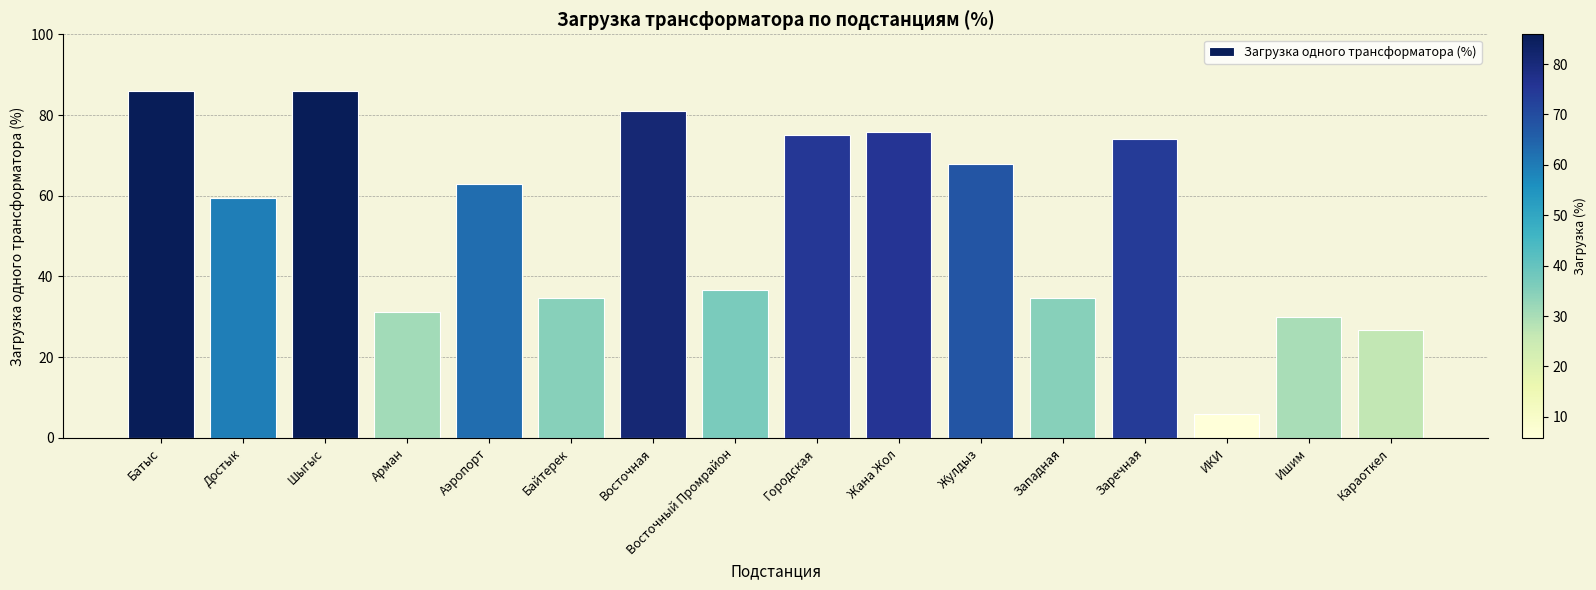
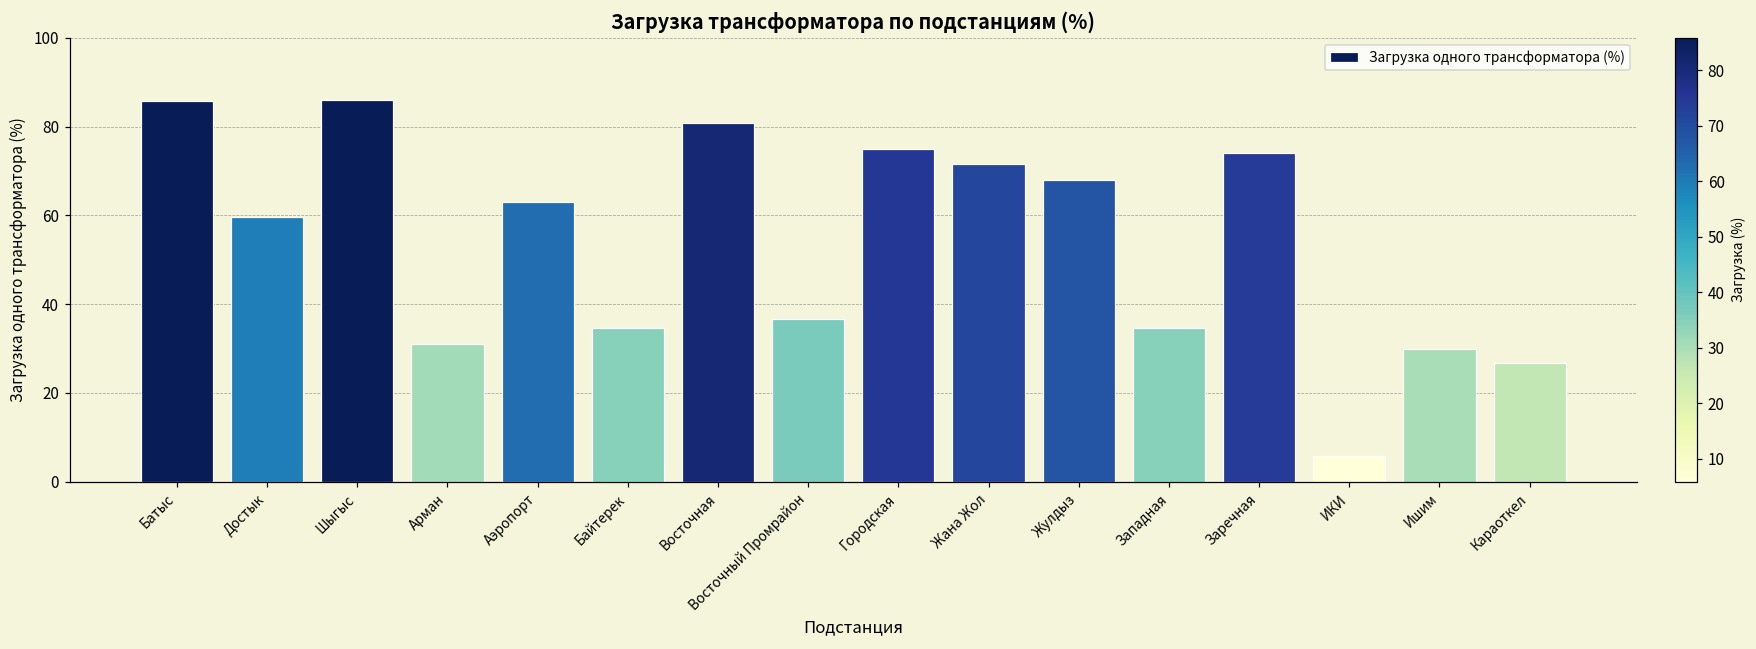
  {
    "Батыс": 86,
    "Достык": 60,
    "Шыгыс": 86,
    "Арман": 31,
    "Аэропорт": 63,
    "Байтерек": 35,
    "Восточная": 81,
    "Восточный Промрайон": 37,
    "Городская": 75,
-   "Жана Жол": 76,
+   "Жана Жол": 71,
    "Жулдыз": 68,
    "Западная": 35,
    "Заречная": 74,
    "ИКИ": 6,
    "Ишим": 30,
    "Караоткел": 27
  }
